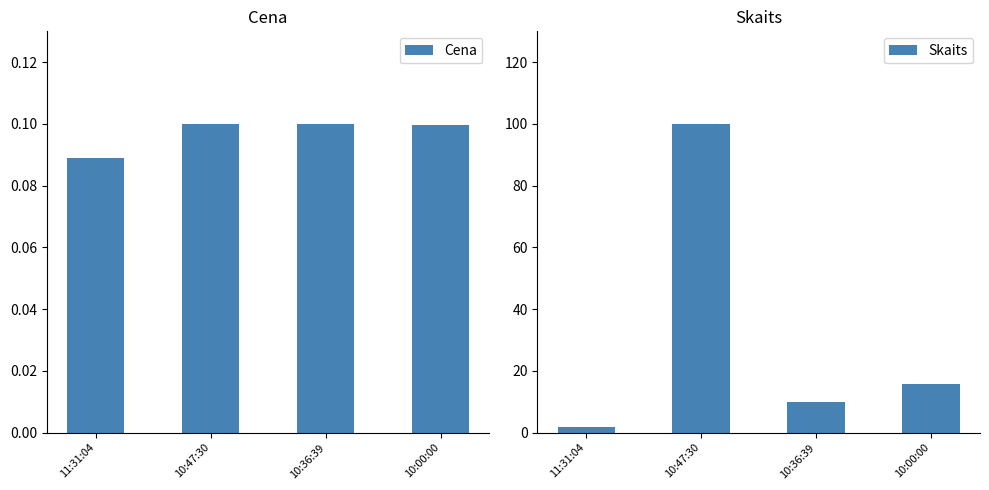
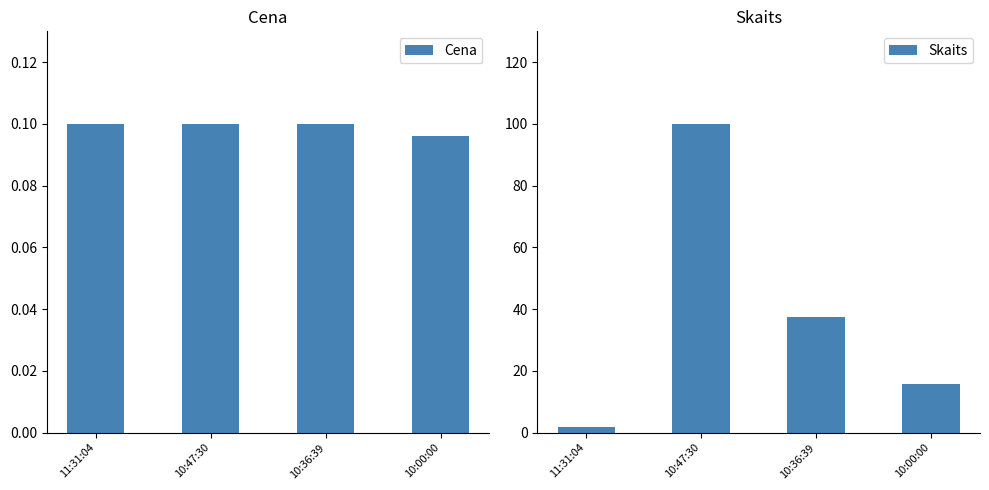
  {
    "Cena": {
-     "11:31:04": 0.089,
+     "11:31:04": 0.100,
      "10:47:30": 0.100,
      "10:36:39": 0.100,
-     "10:00:00": 0.100
+     "10:00:00": 0.096
    },
    "Skaits": {
      "11:31:04": 2,
      "10:47:30": 100,
-     "10:36:39": 10,
+     "10:36:39": 38,
      "10:00:00": 16
    }
  }
